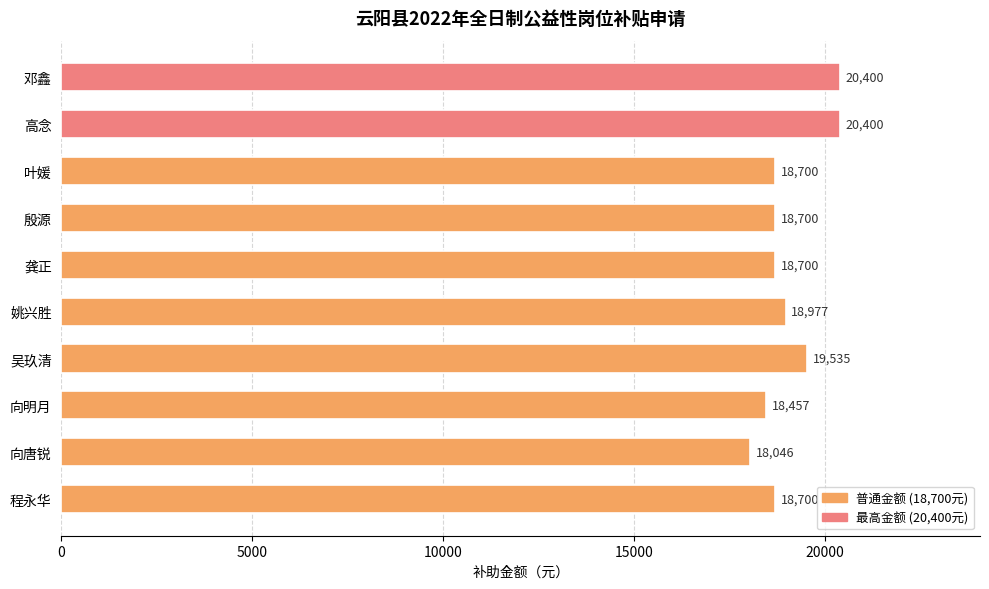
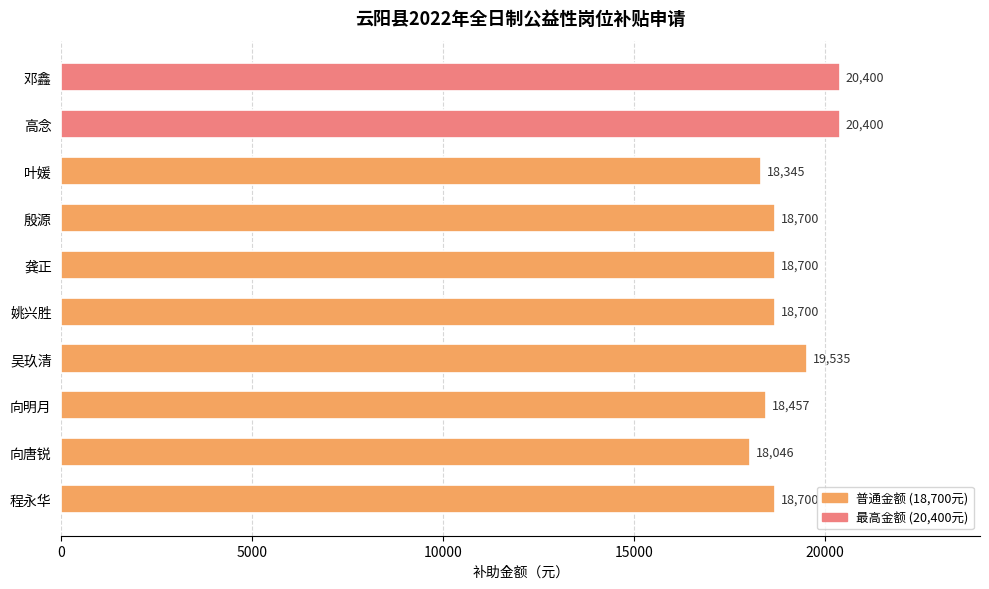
  {
    "邓鑫": "20,400",
    "高念": "20,400",
-   "叶媛": "18,700",
+   "叶媛": "18,345",
    "殷源": "18,700",
    "龚正": "18,700",
-   "姚兴胜": "18,977",
+   "姚兴胜": "18,700",
    "吴玖清": "19,535",
    "向明月": "18,457",
    "向唐锐": "18,046"
  }
